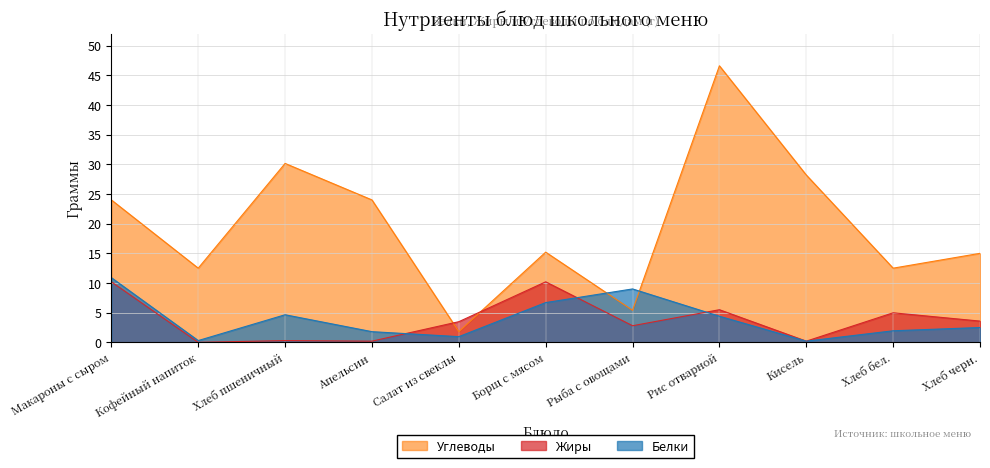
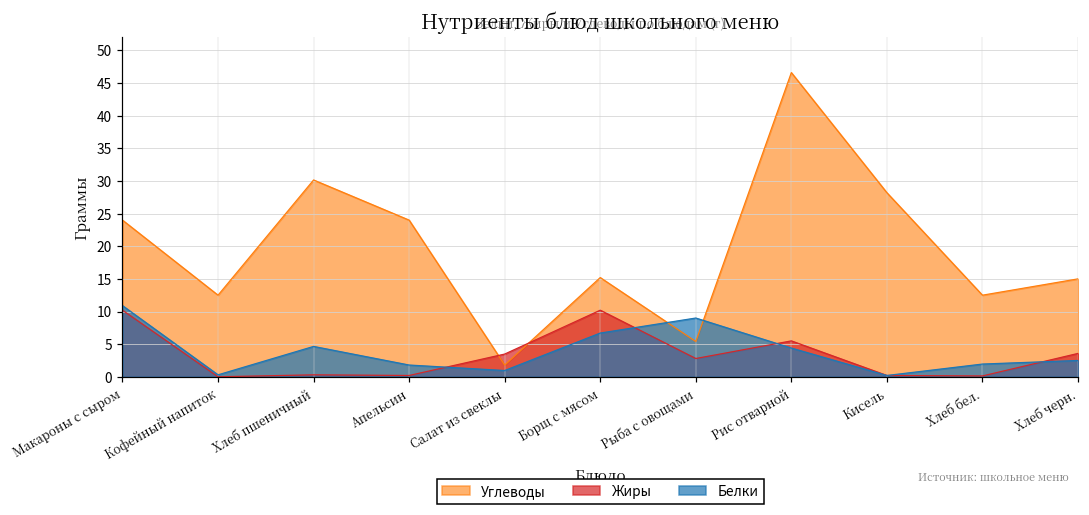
  {
    "Углеводы": {
      "Макароны с сыром": 24,
      "Кофейный напиток": 13,
      "Хлеб пшеничный": 30,
      "Апельсин": 24,
      "Салат из свеклы": 2,
      "Борщ с мясом": 15,
      "Рыба с овощами": 5,
      "Рис отварной": 47,
      "Кисель": 28,
      "Хлеб бел.": 13,
      "Хлеб черн.": 15
    },
    "Жиры": {
      "Макароны с сыром": 10,
      "Хлеб пшеничный": 0,
      "Апельсин": 0,
      "Салат из свеклы": 3,
      "Борщ с мясом": 10,
      "Рыба с овощами": 3,
      "Рис отварной": 6,
-     "Хлеб бел.": 5,
+     "Хлеб бел.": 0,
      "Хлеб черн.": 4
    },
    "Белки": {
      "Макароны с сыром": 11,
      "Хлеб пшеничный": 5,
      "Апельсин": 2,
      "Салат из свеклы": 1,
      "Борщ с мясом": 7,
      "Рыба с овощами": 9,
      "Рис отварной": 4,
      "Хлеб бел.": 2,
      "Хлеб черн.": 3
    }
  }
